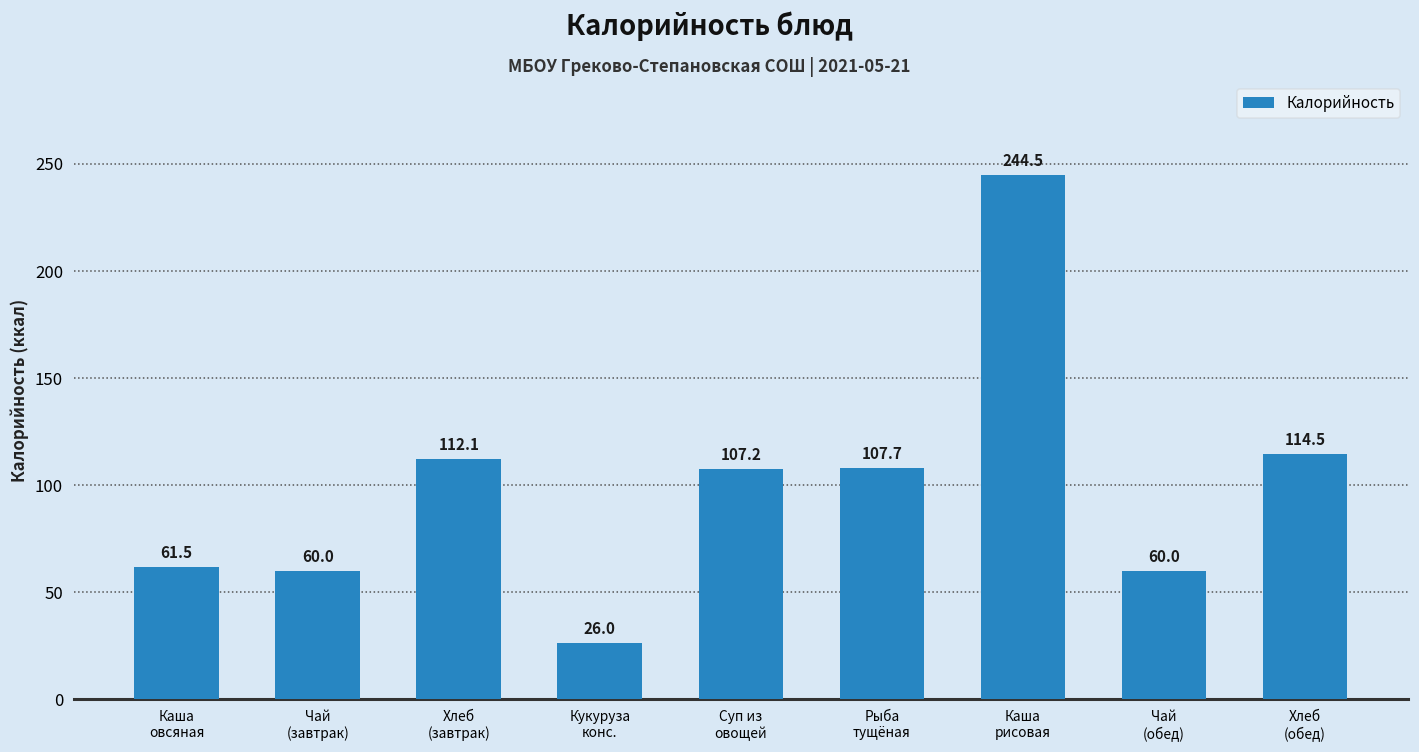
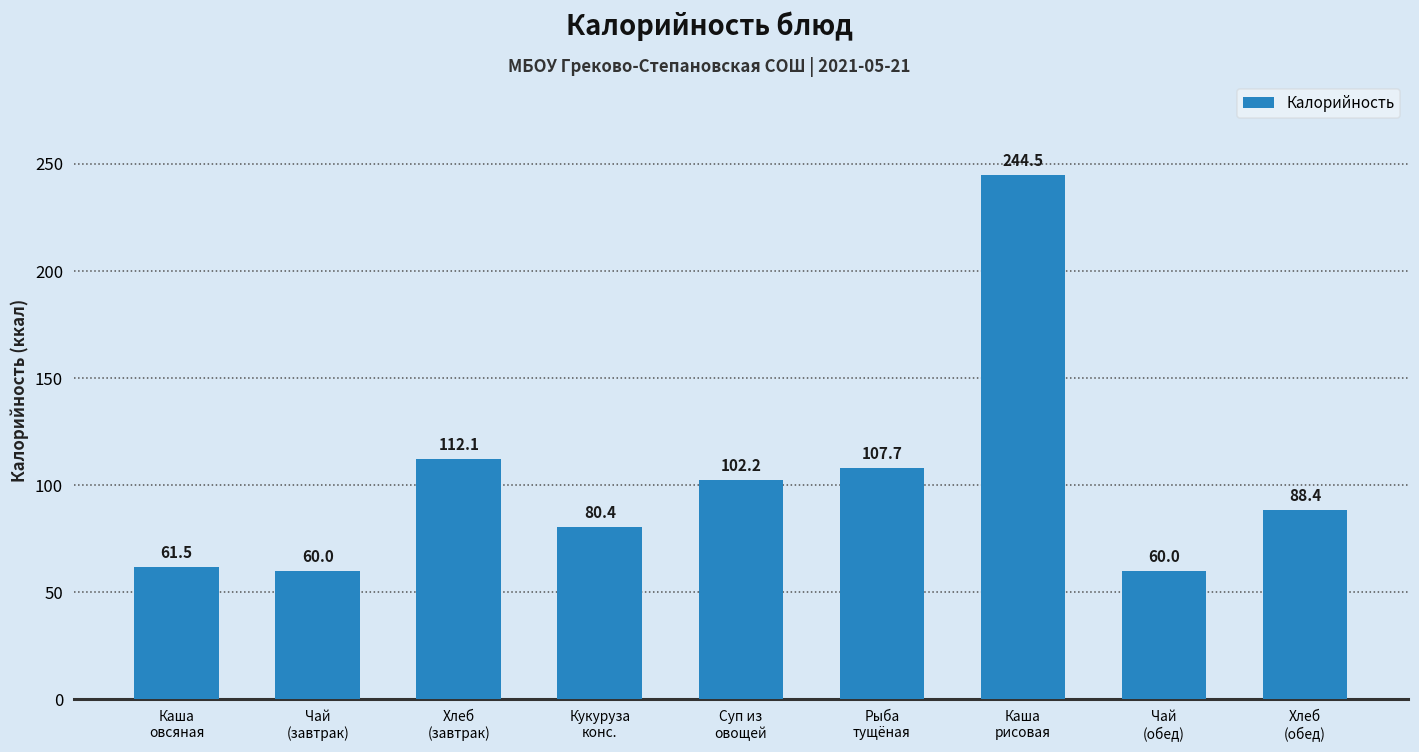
  {
    "Каша овсяная": 61.5,
    "Чай (завтрак)": 60.0,
    "Хлеб (завтрак)": 112.1,
-   "Кукуруза конс.": 26.0,
-   "Суп из овощей": 107.2,
+   "Кукуруза конс.": 80.4,
+   "Суп из овощей": 102.2,
    "Рыба тущёная": 107.7,
    "Каша рисовая": 244.5,
    "Чай (обед)": 60.0,
-   "Хлеб (обед)": 114.5
+   "Хлеб (обед)": 88.4
  }
